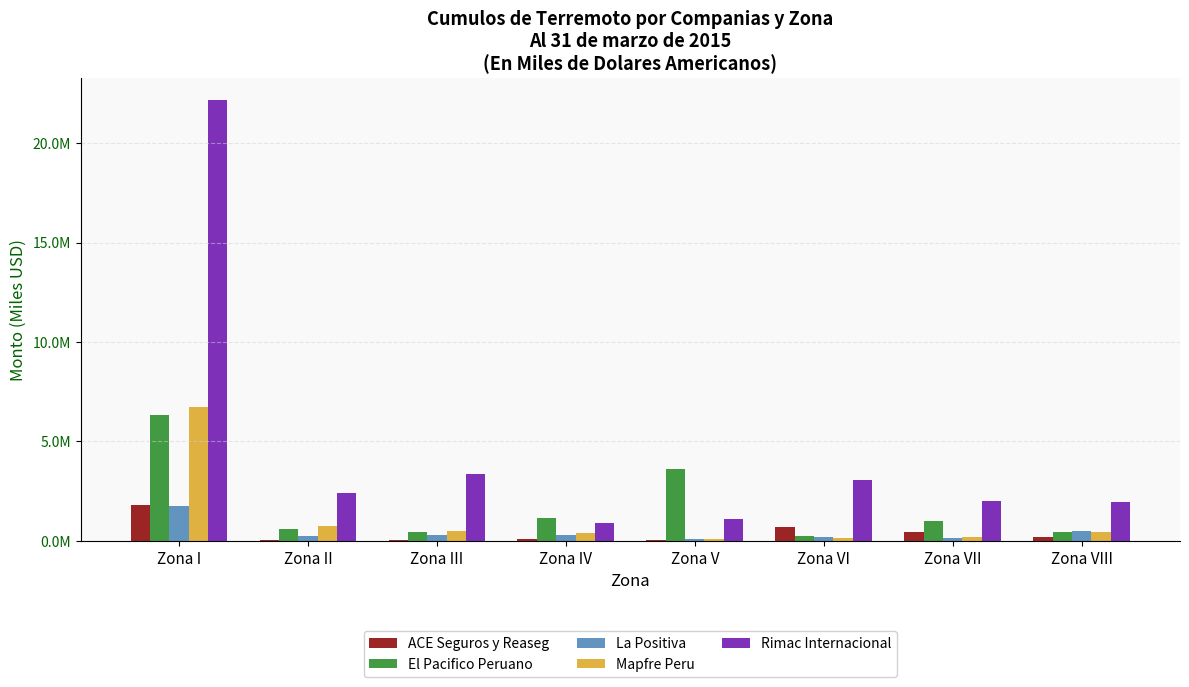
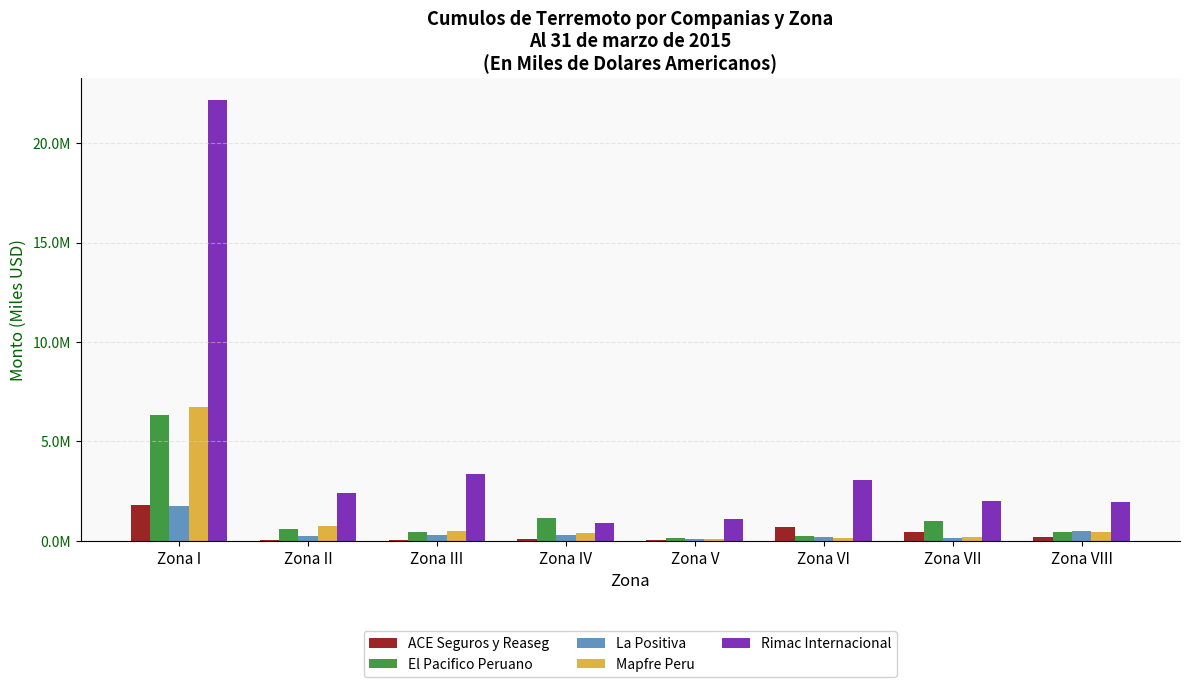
  {
    "ACE Seguros y Reaseg": {
      "Zona I": 1800000,
      "Zona VI": 700000,
      "Zona VII": 400000,
      "Zona VIII": 200000
    },
    "El Pacifico Peruano": {
      "Zona I": 6300000,
      "Zona II": 600000,
      "Zona III": 400000,
      "Zona IV": 1200000,
-     "Zona V": 3600000,
+     "Zona V": 100000,
      "Zona VI": 200000,
      "Zona VII": 1000000,
      "Zona VIII": 400000
    },
    "La Positiva": {
      "Zona I": 1800000,
      "Zona II": 200000,
      "Zona III": 300000,
      "Zona IV": 300000,
      "Zona VI": 200000,
      "Zona VIII": 500000
    },
    "Mapfre Peru": {
      "Zona I": 6700000,
      "Zona II": 700000,
      "Zona III": 500000,
      "Zona IV": 400000,
      "Zona VI": 100000,
      "Zona VII": 200000,
      "Zona VIII": 500000
    },
    "Rimac Internacional": {
      "Zona I": 22200000,
      "Zona II": 2400000,
      "Zona III": 3400000,
      "Zona IV": 900000,
      "Zona V": 1100000,
      "Zona VI": 3100000,
      "Zona VII": 2000000,
      "Zona VIII": 2000000
    }
  }
